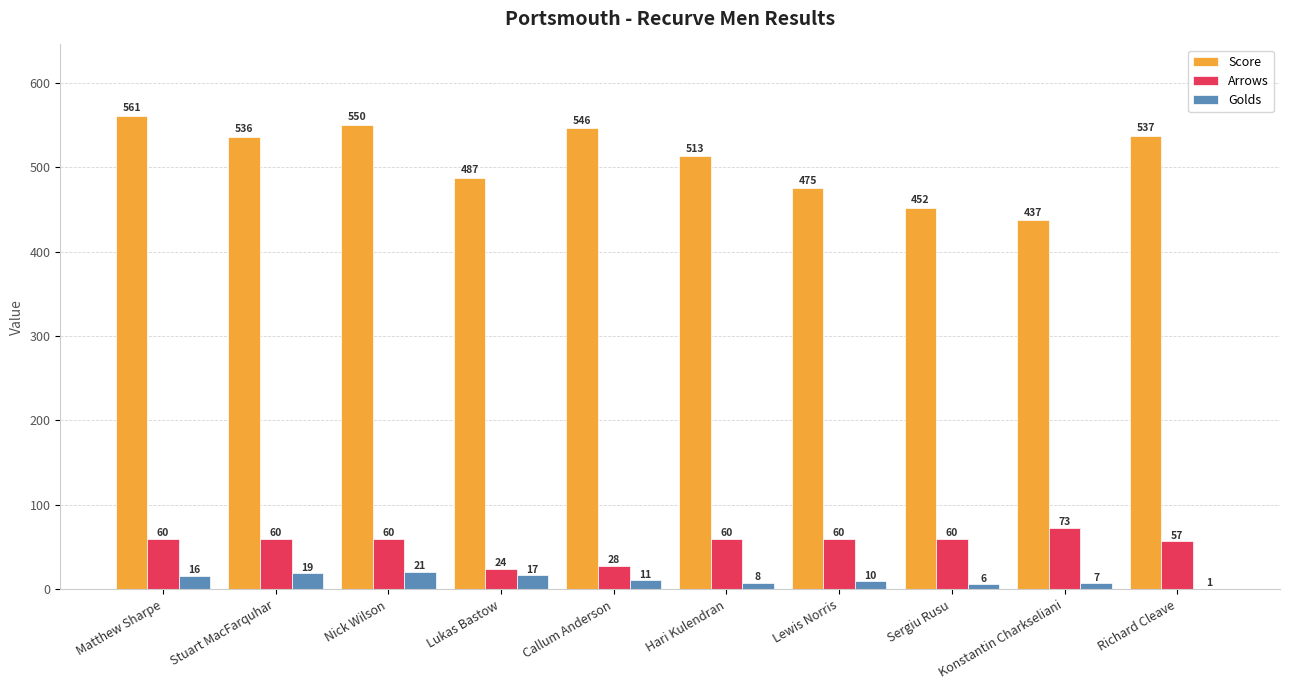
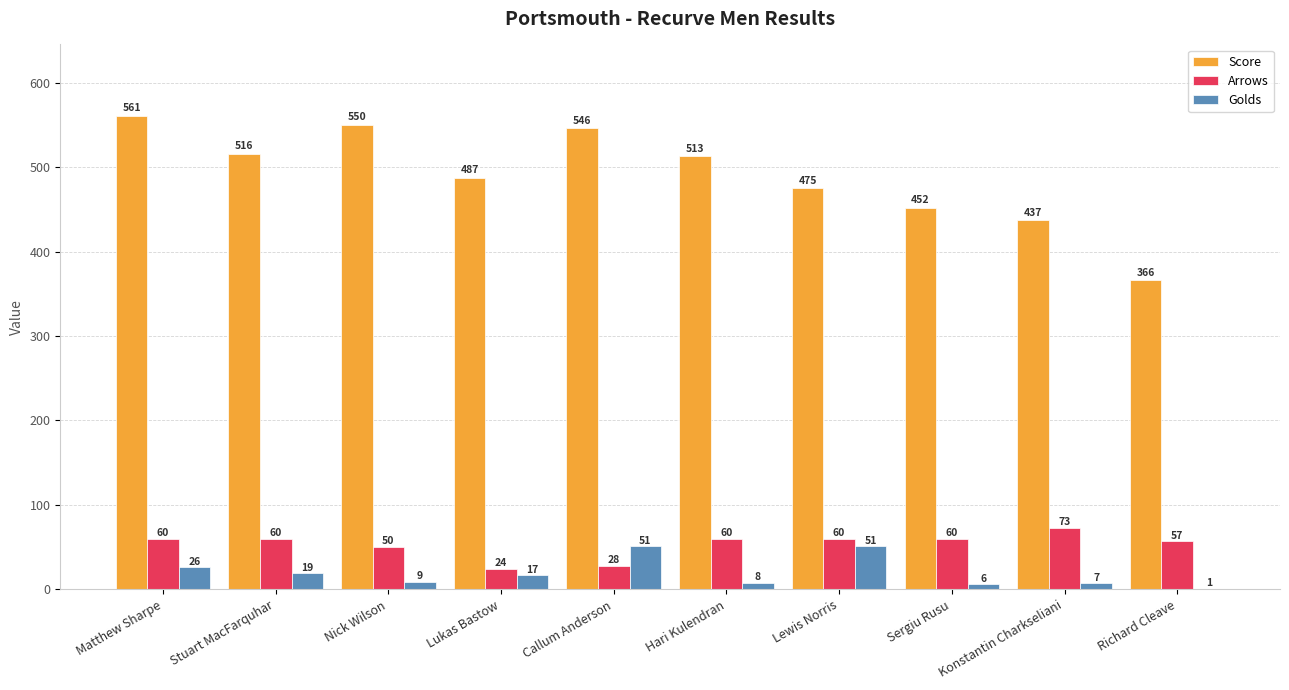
  {
    "Score": {
      "Matthew Sharpe": 561,
-     "Stuart MacFarquhar": 536,
+     "Stuart MacFarquhar": 516,
      "Nick Wilson": 550,
      "Lukas Bastow": 487,
      "Callum Anderson": 546,
      "Hari Kulendran": 513,
      "Lewis Norris": 475,
      "Sergiu Rusu": 452,
      "Konstantin Charkseliani": 437,
-     "Richard Cleave": 537
+     "Richard Cleave": 366
    },
    "Arrows": {
      "Matthew Sharpe": 60,
      "Stuart MacFarquhar": 60,
-     "Nick Wilson": 60,
+     "Nick Wilson": 50,
      "Lukas Bastow": 24,
      "Callum Anderson": 28,
      "Hari Kulendran": 60,
      "Lewis Norris": 60,
      "Sergiu Rusu": 60,
      "Konstantin Charkseliani": 73,
      "Richard Cleave": 57
    },
    "Golds": {
-     "Matthew Sharpe": 16,
+     "Matthew Sharpe": 26,
      "Stuart MacFarquhar": 19,
-     "Nick Wilson": 21,
+     "Nick Wilson": 9,
      "Lukas Bastow": 17,
-     "Callum Anderson": 11,
+     "Callum Anderson": 51,
      "Hari Kulendran": 8,
-     "Lewis Norris": 10,
+     "Lewis Norris": 51,
      "Sergiu Rusu": 6,
      "Konstantin Charkseliani": 7,
      "Richard Cleave": 1
    }
  }
